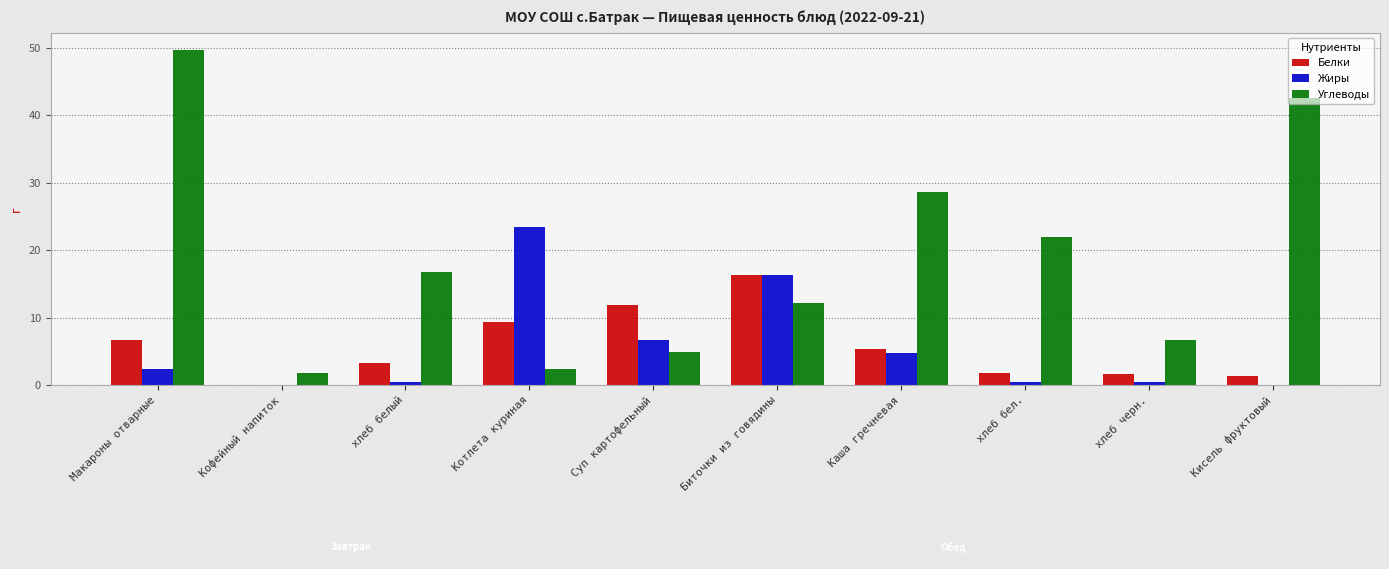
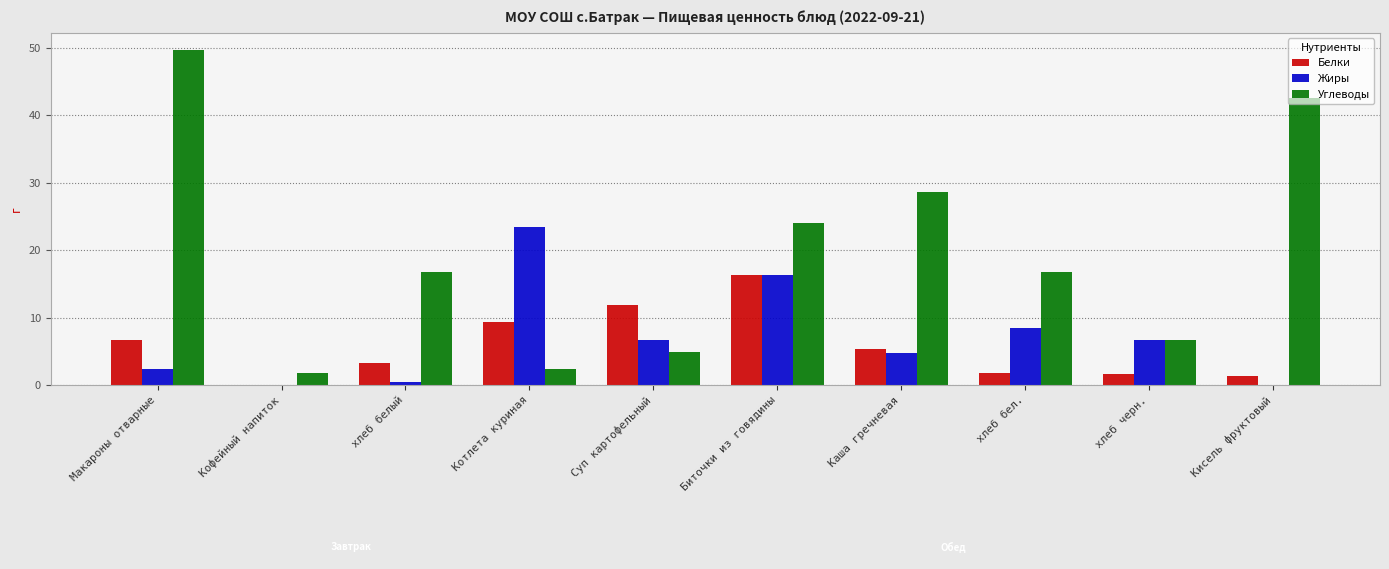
  {
    "Белки": {
      "Макароны отварные": 7,
      "Кофейный напиток": 0,
      "хлеб белый": 3,
      "Котлета куриная": 9,
      "Суп картофельный": 12,
      "Биточки из говядины": 16,
      "Каша гречневая": 5,
      "хлеб бел.": 2,
      "хлеб черн.": 2,
      "Кисель фруктовый": 1
    },
    "Жиры": {
      "Макароны отварные": 2,
      "Кофейный напиток": 0,
      "хлеб белый": 1,
      "Котлета куриная": 23,
      "Суп картофельный": 7,
      "Биточки из говядины": 16,
      "Каша гречневая": 5,
-     "хлеб бел.": 1,
-     "хлеб черн.": 0,
+     "хлеб бел.": 8,
+     "хлеб черн.": 7,
      "Кисель фруктовый": 0
    },
    "Углеводы": {
      "Макароны отварные": 50,
      "Кофейный напиток": 2,
      "хлеб белый": 17,
      "Котлета куриная": 2,
      "Суп картофельный": 5,
-     "Биточки из говядины": 12,
+     "Биточки из говядины": 24,
      "Каша гречневая": 29,
-     "хлеб бел.": 22,
+     "хлеб бел.": 17,
      "хлеб черн.": 7
    }
  }
